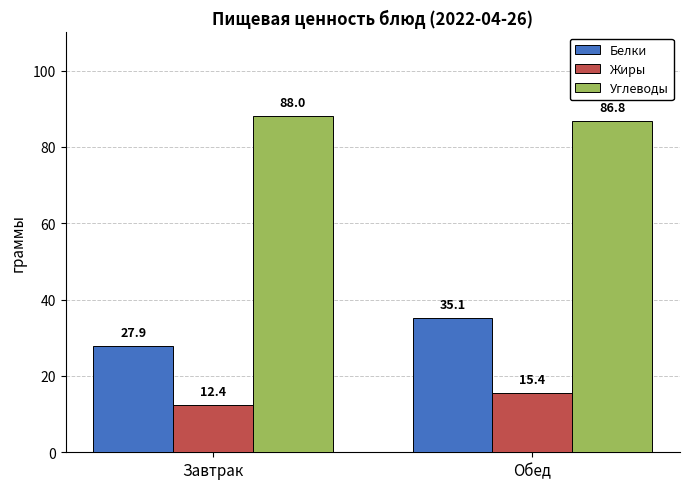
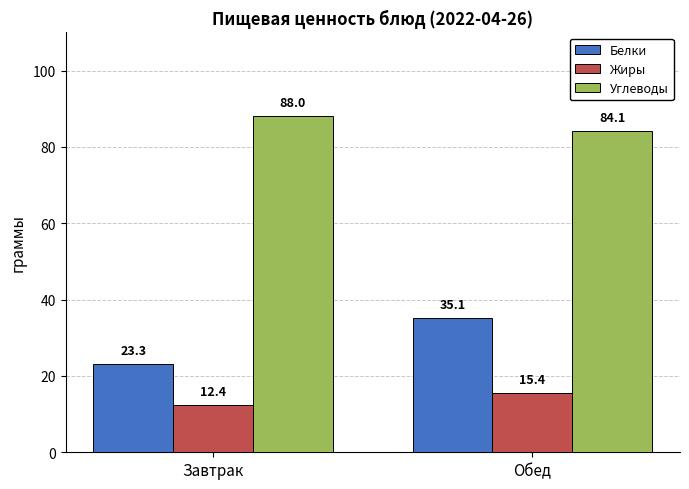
  {
    "Белки": {
-     "Завтрак": 27.9,
+     "Завтрак": 23.3,
      "Обед": 35.1
    },
    "Жиры": {
      "Завтрак": 12.4,
      "Обед": 15.4
    },
    "Углеводы": {
      "Завтрак": 88.0,
-     "Обед": 86.8
+     "Обед": 84.1
    }
  }
